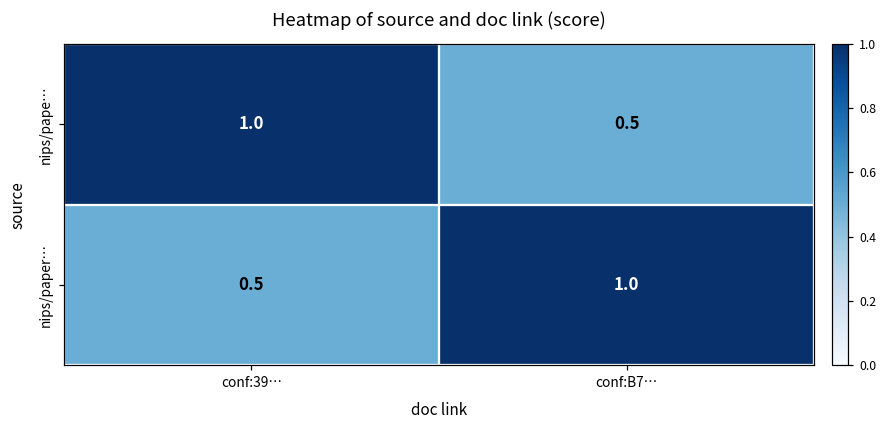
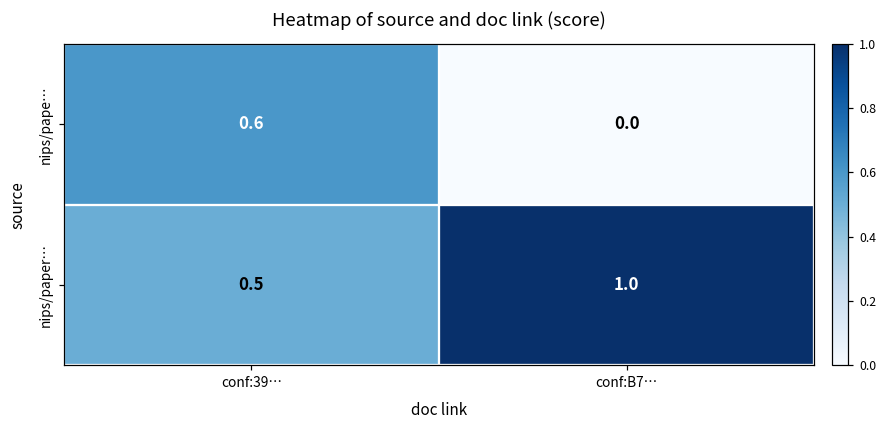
  {
    "nips/pape…": {
-     "conf:39…": 1.0,
-     "conf:B7…": 0.5
+     "conf:39…": 0.6,
+     "conf:B7…": 0.0
    },
    "nips/paper…": {
      "conf:39…": 0.5,
      "conf:B7…": 1.0
    }
  }
